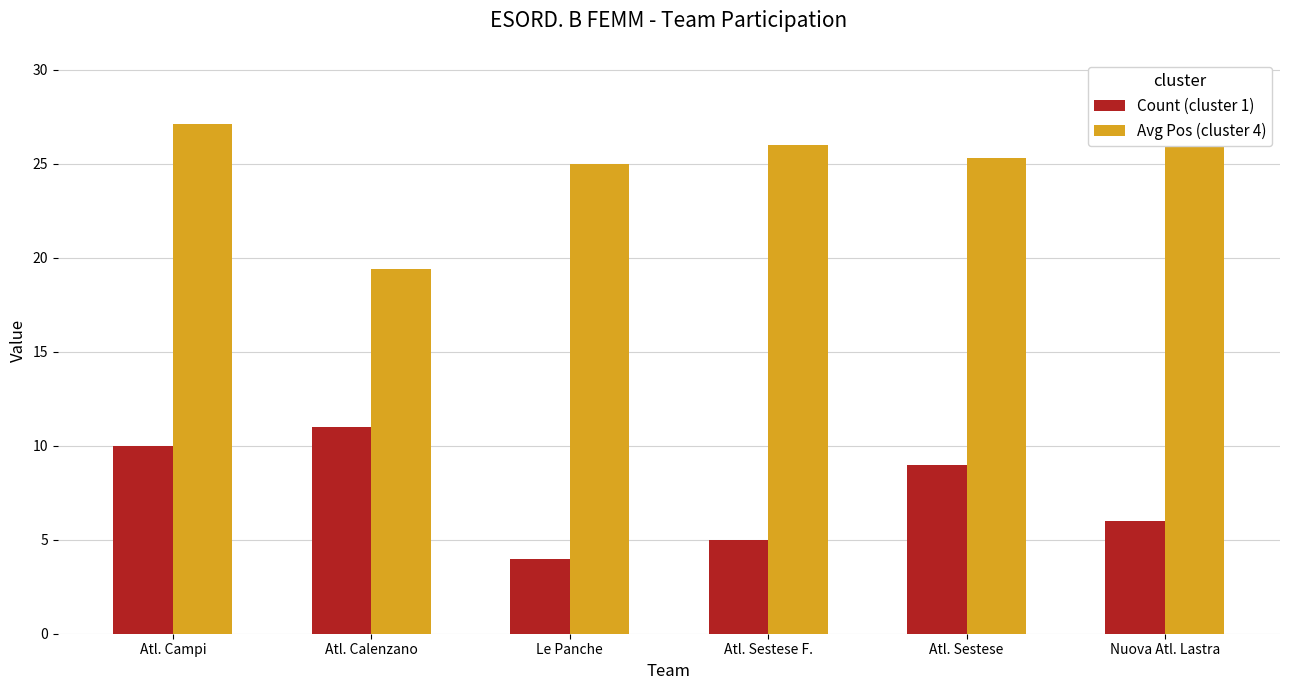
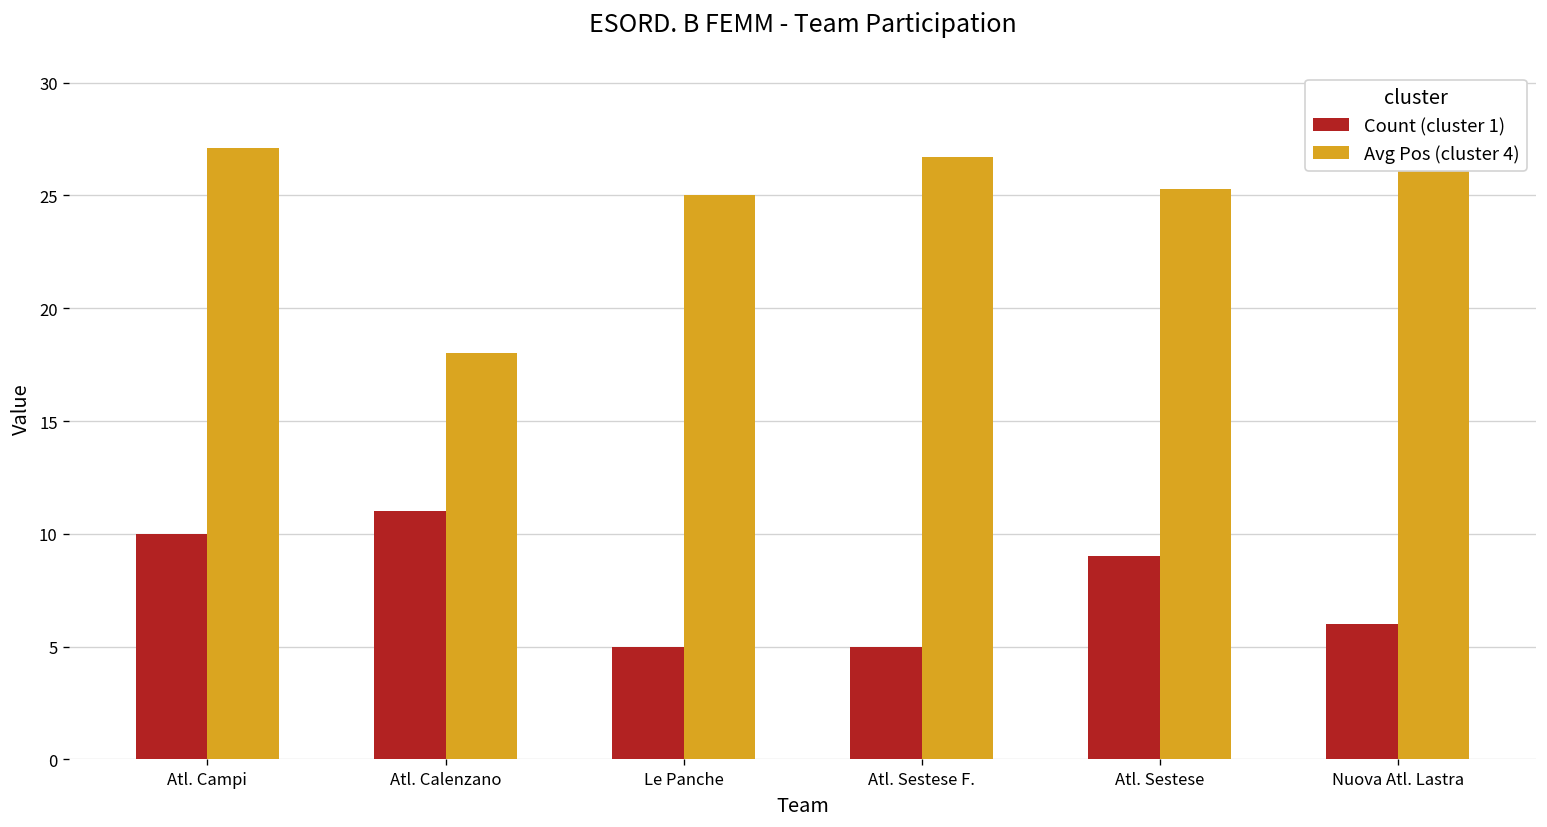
  {
    "Count (cluster 1)": {
      "Atl. Campi": 10,
      "Atl. Calenzano": 11,
-     "Le Panche": 4,
+     "Le Panche": 5,
      "Atl. Sestese F.": 5,
      "Atl. Sestese": 9,
      "Nuova Atl. Lastra": 6
    },
    "Avg Pos (cluster 4)": {
      "Atl. Campi": 27.1,
-     "Atl. Calenzano": 19.4,
+     "Atl. Calenzano": 18.0,
      "Le Panche": 25.0,
-     "Atl. Sestese F.": 26.0,
+     "Atl. Sestese F.": 26.7,
      "Atl. Sestese": 25.3
    }
  }
